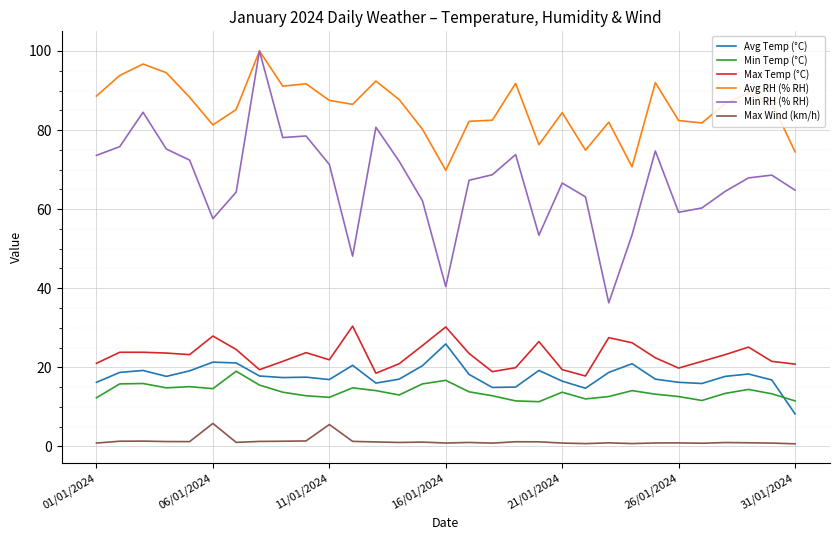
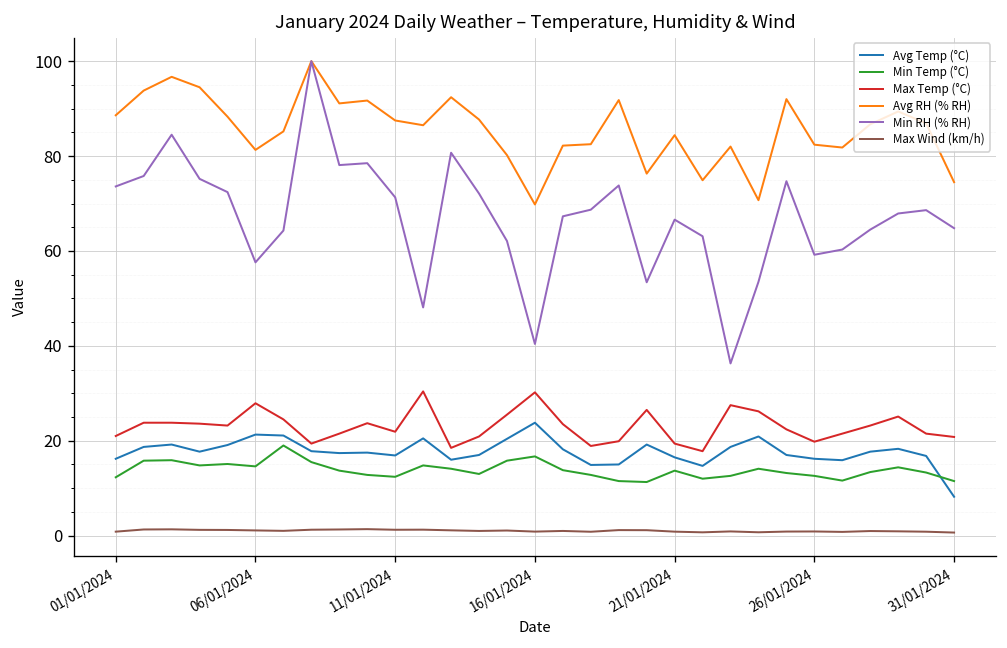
  {
    "Avg Temp (°C)": {
      "01/01/2024": 16,
      "06/01/2024": 21,
      "11/01/2024": 17,
-     "16/01/2024": 26,
+     "16/01/2024": 24,
      "21/01/2024": 17,
      "26/01/2024": 16,
      "31/01/2024": 8
    },
    "Min Temp (°C)": {
      "01/01/2024": 12,
      "06/01/2024": 15,
      "11/01/2024": 12,
      "16/01/2024": 17,
      "21/01/2024": 14,
      "26/01/2024": 13,
      "31/01/2024": 12
    },
    "Max Temp (°C)": {
      "01/01/2024": 21,
      "06/01/2024": 28,
      "11/01/2024": 22,
      "16/01/2024": 30,
      "21/01/2024": 19,
      "26/01/2024": 20,
      "31/01/2024": 21
    },
    "Avg RH (% RH)": {
      "01/01/2024": 89,
      "06/01/2024": 81,
      "11/01/2024": 88,
      "16/01/2024": 70,
      "21/01/2024": 84,
      "26/01/2024": 82,
      "31/01/2024": 75
    },
    "Min RH (% RH)": {
      "01/01/2024": 74,
      "06/01/2024": 58,
      "11/01/2024": 71,
      "16/01/2024": 40,
      "21/01/2024": 67,
      "26/01/2024": 59,
      "31/01/2024": 65
    },
    "Max Wind (km/h)": {
      "01/01/2024": 1,
-     "06/01/2024": 6,
-     "11/01/2024": 6,
+     "06/01/2024": 1,
+     "11/01/2024": 1,
      "16/01/2024": 1,
      "21/01/2024": 1,
      "26/01/2024": 1,
      "31/01/2024": 1
    }
  }
